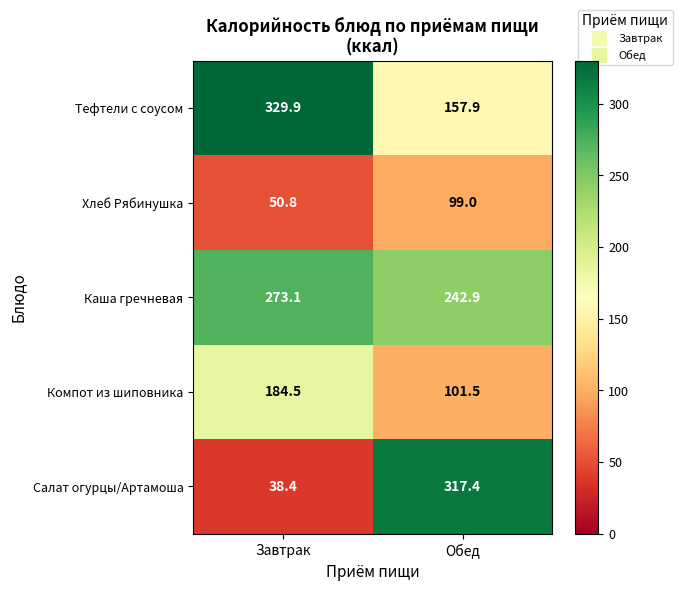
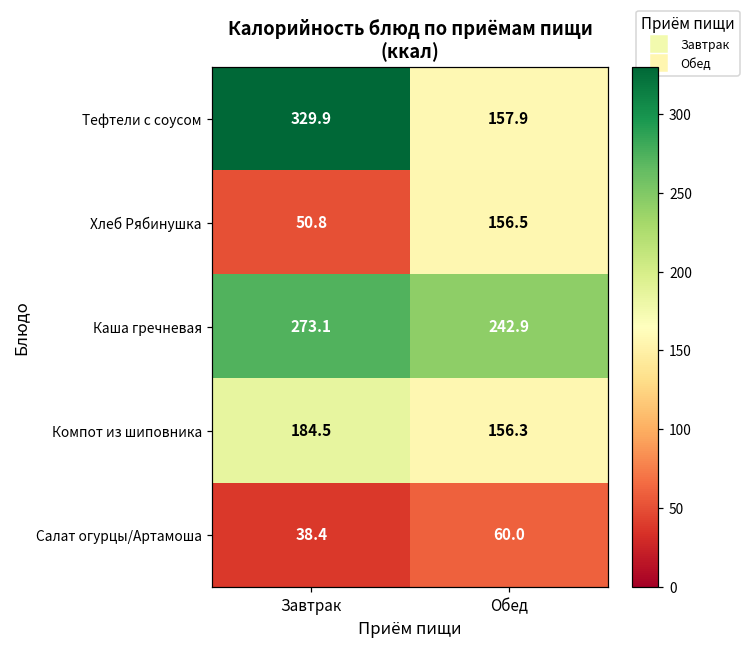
  {
    "Тефтели с соусом": {
      "Завтрак": 329.9,
      "Обед": 157.9
    },
    "Хлеб Рябинушка": {
      "Завтрак": 50.8,
-     "Обед": 99.0
+     "Обед": 156.5
    },
    "Каша гречневая": {
      "Завтрак": 273.1,
      "Обед": 242.9
    },
    "Компот из шиповника": {
      "Завтрак": 184.5,
-     "Обед": 101.5
+     "Обед": 156.3
    },
    "Салат огурцы/Артамоша": {
      "Завтрак": 38.4,
-     "Обед": 317.4
+     "Обед": 60.0
    }
  }
